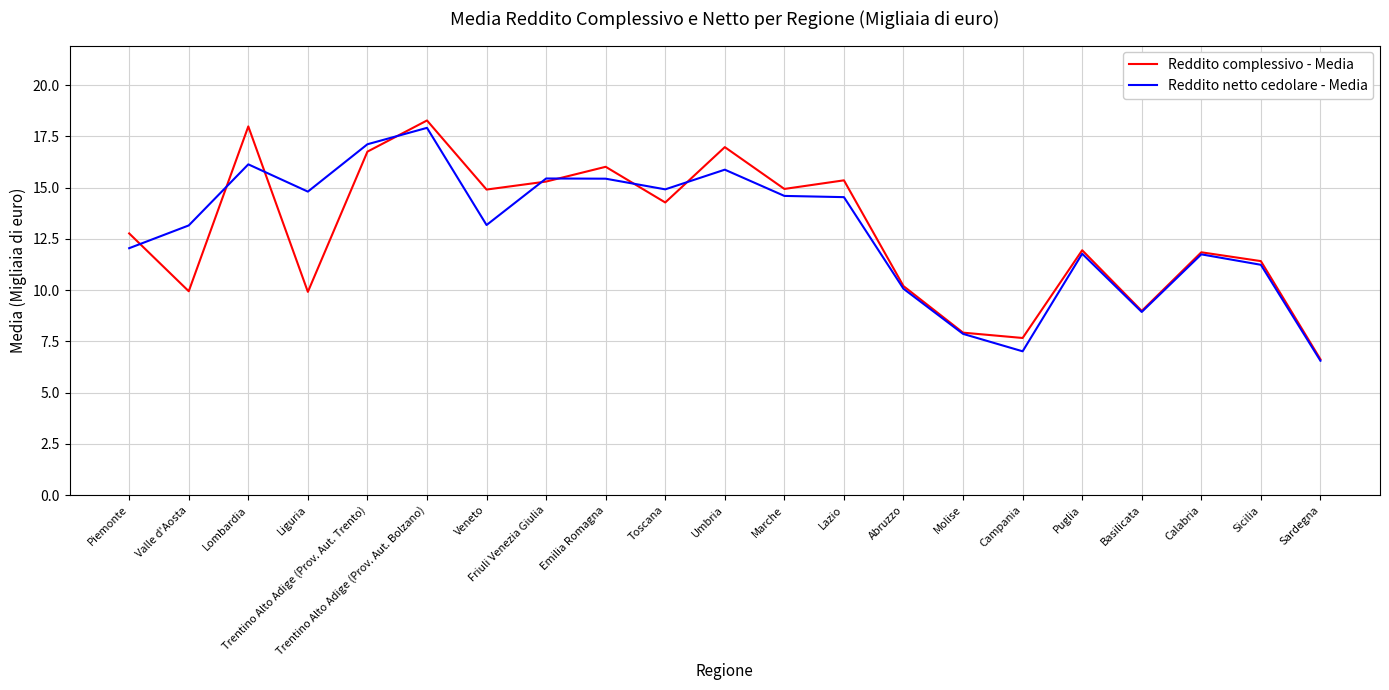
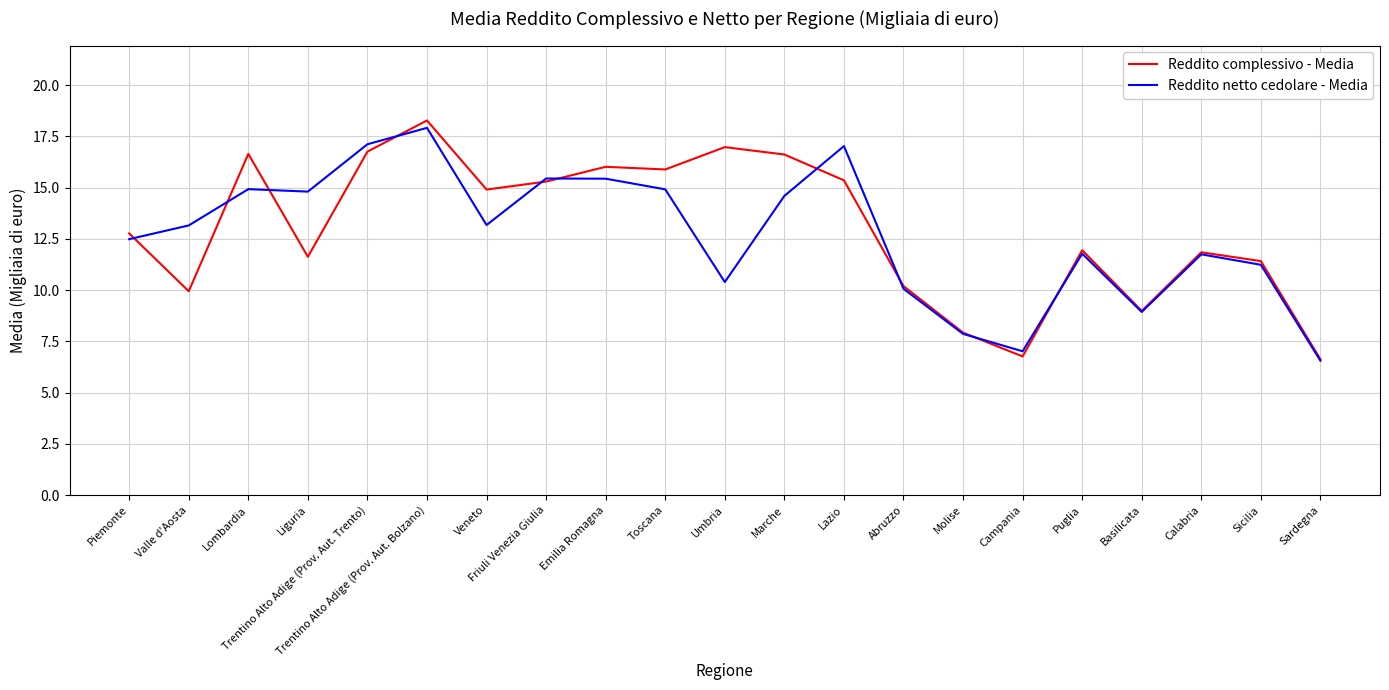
  {
    "Reddito complessivo - Media": {
      "Piemonte": 12.8,
      "Valle d'Aosta": 10.0,
-     "Lombardia": 18.0,
-     "Liguria": 9.9,
+     "Lombardia": 16.7,
+     "Liguria": 11.6,
      "Trentino Alto Adige (Prov. Aut. Trento)": 16.8,
      "Trentino Alto Adige (Prov. Aut. Bolzano)": 18.3,
      "Veneto": 14.9,
      "Friuli Venezia Giulia": 15.3,
      "Emilia Romagna": 16.0,
-     "Toscana": 14.3,
+     "Toscana": 15.9,
      "Umbria": 17.0,
-     "Marche": 14.9,
+     "Marche": 16.6,
      "Lazio": 15.4,
      "Abruzzo": 10.2,
-     "Campania": 7.7,
+     "Campania": 6.8,
      "Puglia": 12.0,
      "Sicilia": 11.4
    },
    "Reddito netto cedolare - Media": {
-     "Piemonte": 12.1,
+     "Piemonte": 12.5,
      "Valle d'Aosta": 13.2,
-     "Lombardia": 16.1,
+     "Lombardia": 14.9,
      "Liguria": 14.8,
      "Trentino Alto Adige (Prov. Aut. Trento)": 17.1,
      "Trentino Alto Adige (Prov. Aut. Bolzano)": 17.9,
      "Veneto": 13.2,
      "Friuli Venezia Giulia": 15.5,
      "Emilia Romagna": 15.4,
      "Toscana": 14.9,
-     "Umbria": 15.9,
+     "Umbria": 10.4,
      "Marche": 14.6,
-     "Lazio": 14.5,
+     "Lazio": 17.0,
      "Abruzzo": 10.1,
      "Campania": 7.0,
      "Puglia": 11.8,
      "Sicilia": 11.2
    }
  }
